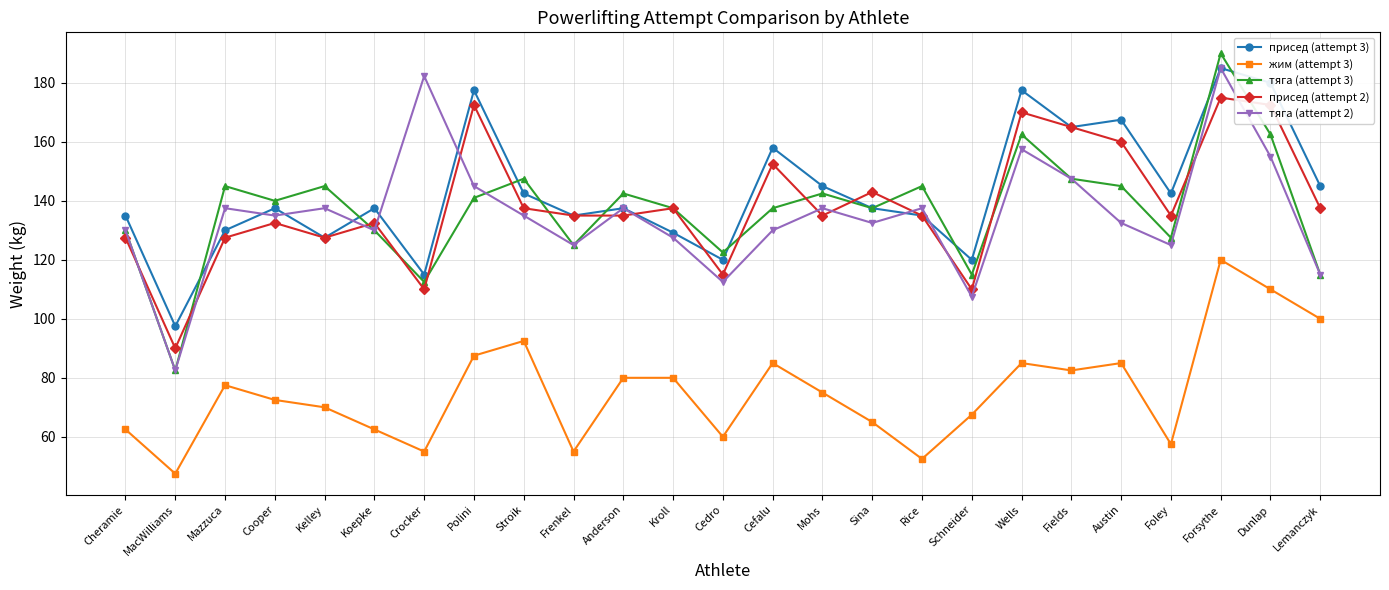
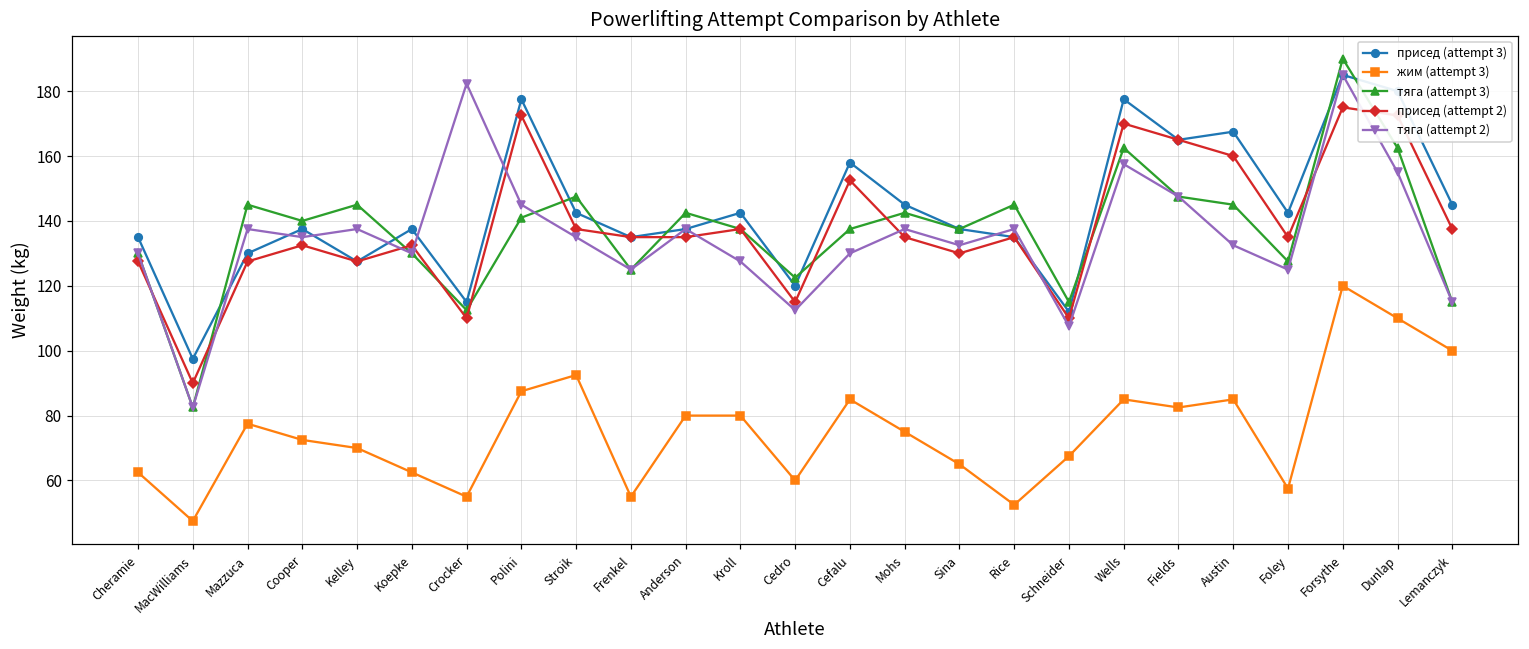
  {
    "присед (attempt 3)": {
      "Cheramie": 135,
      "MacWilliams": 98,
      "Mazzuca": 130,
      "Cooper": 138,
      "Koepke": 138,
      "Crocker": 115,
      "Polini": 178,
      "Stroik": 143,
-     "Kroll": 129,
+     "Kroll": 143,
      "Cedro": 120,
      "Cefalu": 158,
      "Mohs": 145,
-     "Schneider": 120,
+     "Schneider": 112,
      "Wells": 178,
      "Austin": 168,
      "Foley": 143,
      "Lemanczyk": 145
    },
    "жим (attempt 3)": {
      "Cheramie": 63,
      "MacWilliams": 48,
      "Mazzuca": 78,
      "Cooper": 73,
      "Kelley": 70,
      "Koepke": 63,
      "Crocker": 55,
      "Polini": 88,
      "Stroik": 93,
      "Frenkel": 55,
      "Anderson": 80,
      "Kroll": 80,
      "Cedro": 60,
      "Cefalu": 85,
      "Mohs": 75,
      "Sina": 65,
      "Rice": 53,
      "Schneider": 68,
      "Wells": 85,
      "Fields": 83,
      "Austin": 85,
      "Foley": 58,
      "Forsythe": 120,
      "Dunlap": 110,
      "Lemanczyk": 100
    },
    "тяга (attempt 3)": {
      "Mazzuca": 145,
      "Cooper": 140,
      "Kelley": 145,
      "Crocker": 113,
      "Polini": 141,
      "Stroik": 148,
      "Anderson": 143,
      "Cedro": 123,
      "Cefalu": 138,
      "Mohs": 143,
      "Rice": 145,
      "Schneider": 115,
      "Wells": 163,
      "Austin": 145,
      "Foley": 128,
      "Forsythe": 190,
      "Dunlap": 163
    },
    "присед (attempt 2)": {
      "Cheramie": 128,
      "MacWilliams": 90,
      "Mazzuca": 128,
      "Cooper": 133,
      "Koepke": 133,
      "Crocker": 110,
      "Polini": 173,
      "Stroik": 138,
      "Anderson": 135,
      "Cedro": 115,
      "Cefalu": 153,
      "Mohs": 135,
-     "Sina": 143,
+     "Sina": 130,
      "Schneider": 110,
      "Wells": 170,
      "Austin": 160,
      "Foley": 135,
      "Forsythe": 175,
      "Lemanczyk": 138
    },
    "тяга (attempt 2)": {
      "Mazzuca": 138,
      "Cooper": 135,
      "Kelley": 138,
      "Crocker": 182,
      "Polini": 145,
      "Stroik": 135,
      "Kroll": 128,
      "Cedro": 113,
      "Cefalu": 130,
      "Mohs": 138,
      "Sina": 133,
      "Rice": 138,
      "Schneider": 108,
      "Wells": 158,
      "Austin": 133,
      "Foley": 125,
      "Dunlap": 155
    }
  }
